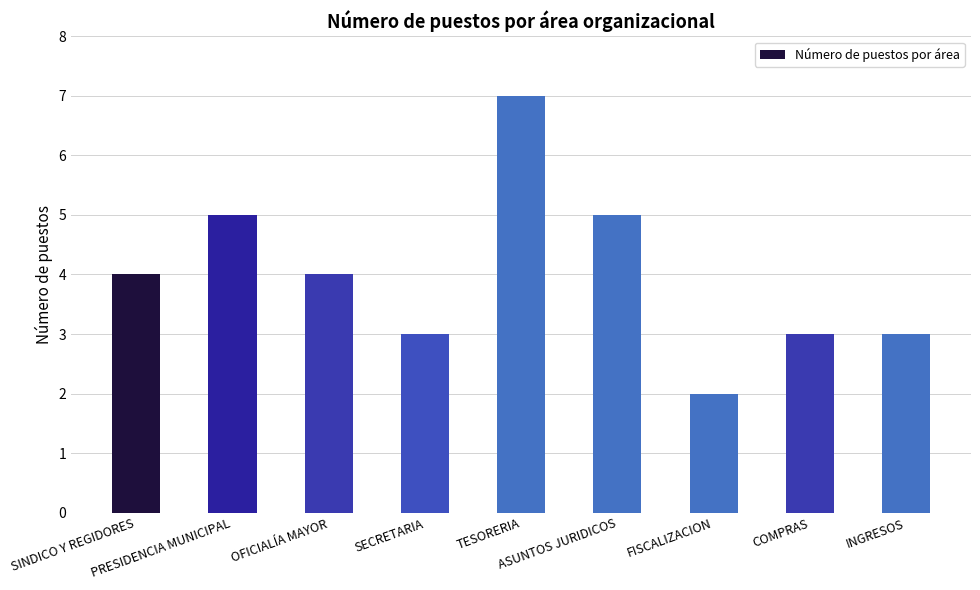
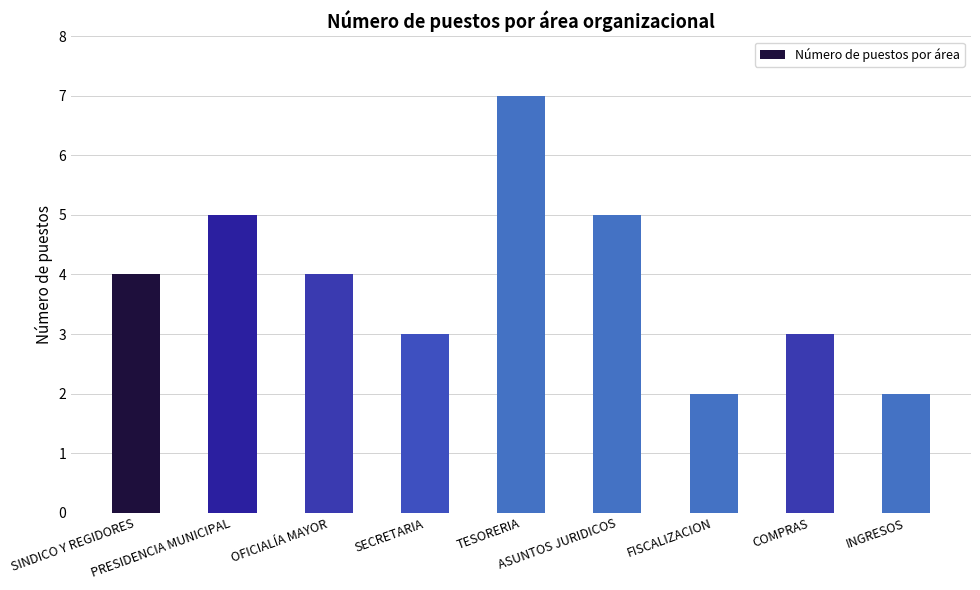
  {
    "SINDICO Y REGIDORES": 4,
    "PRESIDENCIA MUNICIPAL": 5,
    "OFICIALÍA MAYOR": 4,
    "SECRETARIA": 3,
    "TESORERIA": 7,
    "ASUNTOS JURIDICOS": 5,
    "FISCALIZACION": 2,
    "COMPRAS": 3,
-   "INGRESOS": 3
+   "INGRESOS": 2
  }
